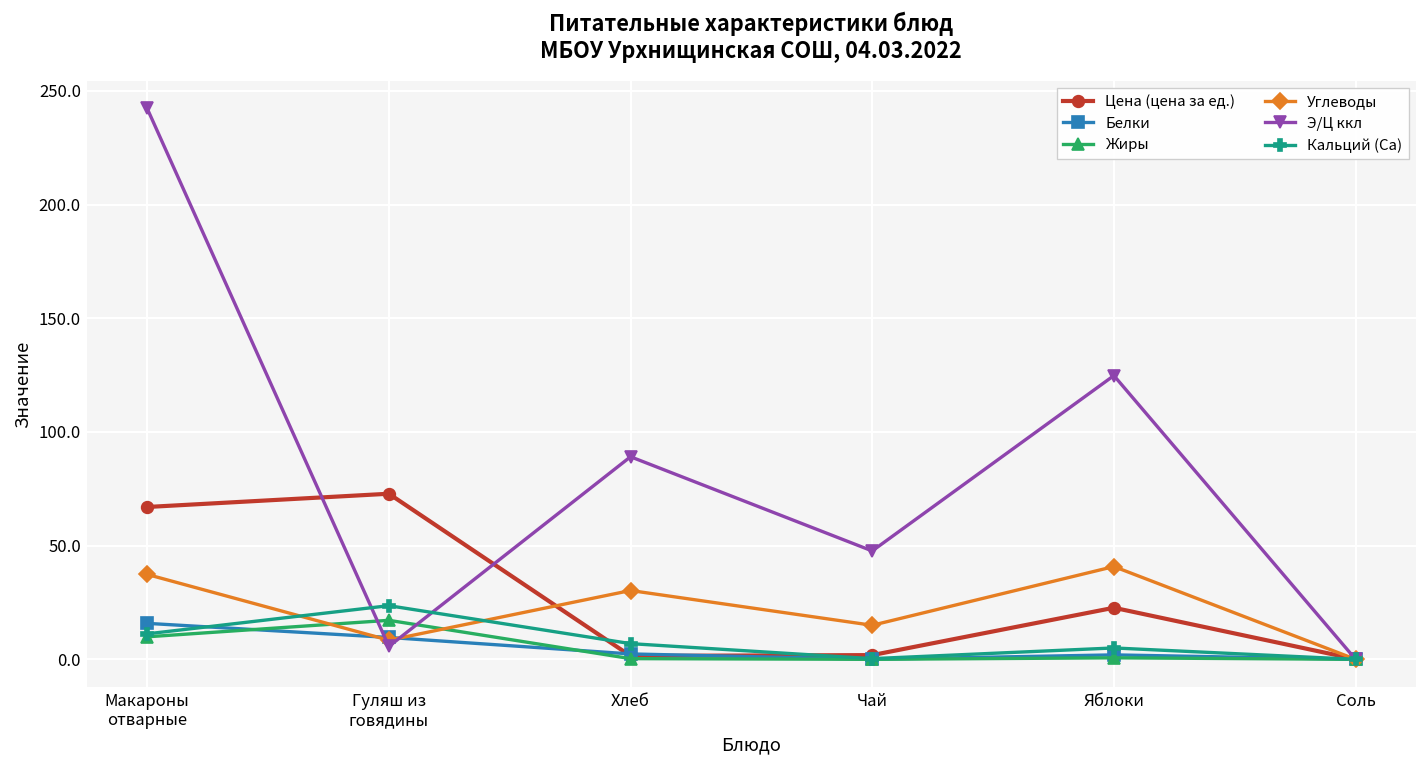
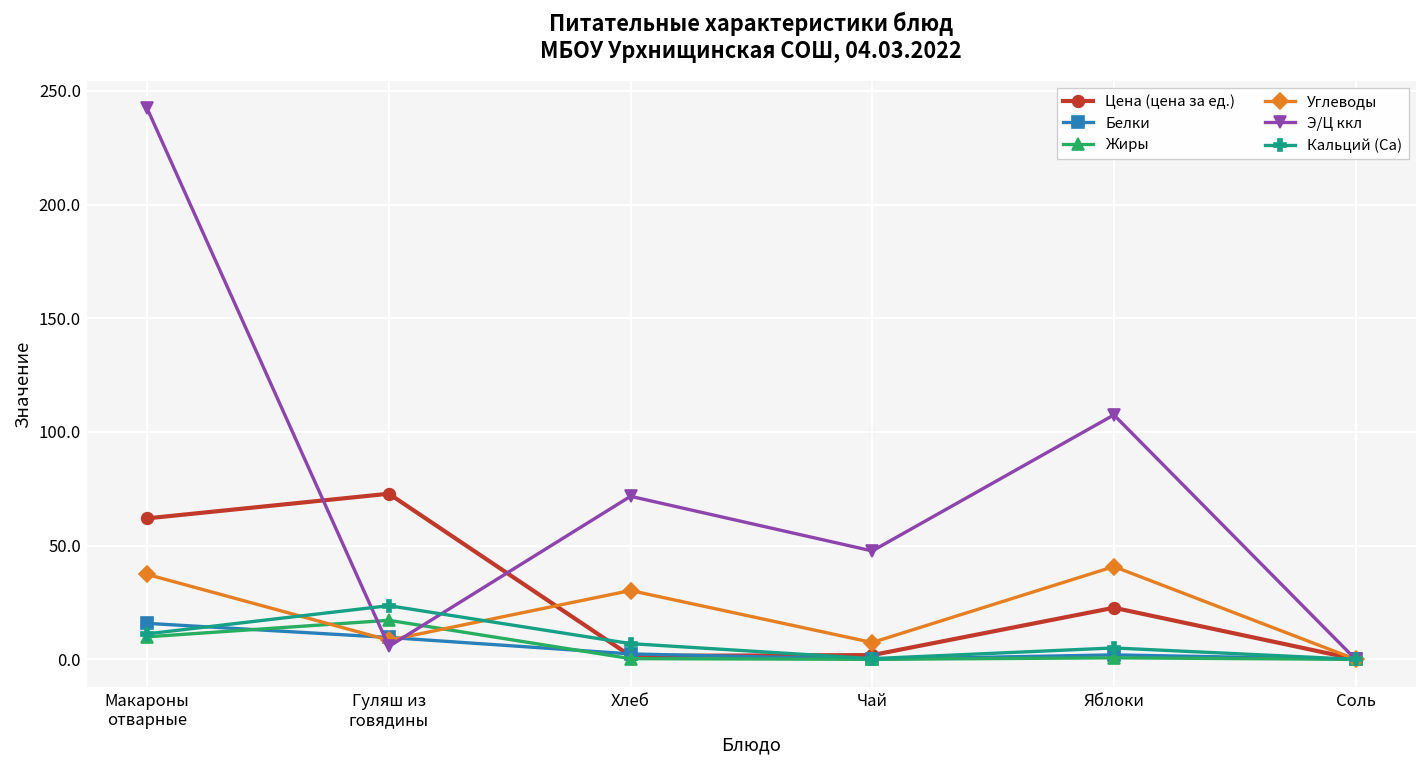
  {
    "Цена (цена за ед.)": {
-     "Макароны отварные": 67,
+     "Макароны отварные": 62,
      "Гуляш из говядины": 73,
      "Чай": 2,
      "Яблоки": 23
    },
    "Белки": {
      "Макароны отварные": 16
    },
    "Углеводы": {
      "Макароны отварные": 37,
      "Хлеб": 30,
-     "Чай": 15,
+     "Чай": 7,
      "Яблоки": 41
    },
    "Э/Ц ккл": {
      "Макароны отварные": 242,
      "Гуляш из говядины": 6,
-     "Хлеб": 89,
+     "Хлеб": 72,
      "Чай": 48,
-     "Яблоки": 125
+     "Яблоки": 108
    }
  }
